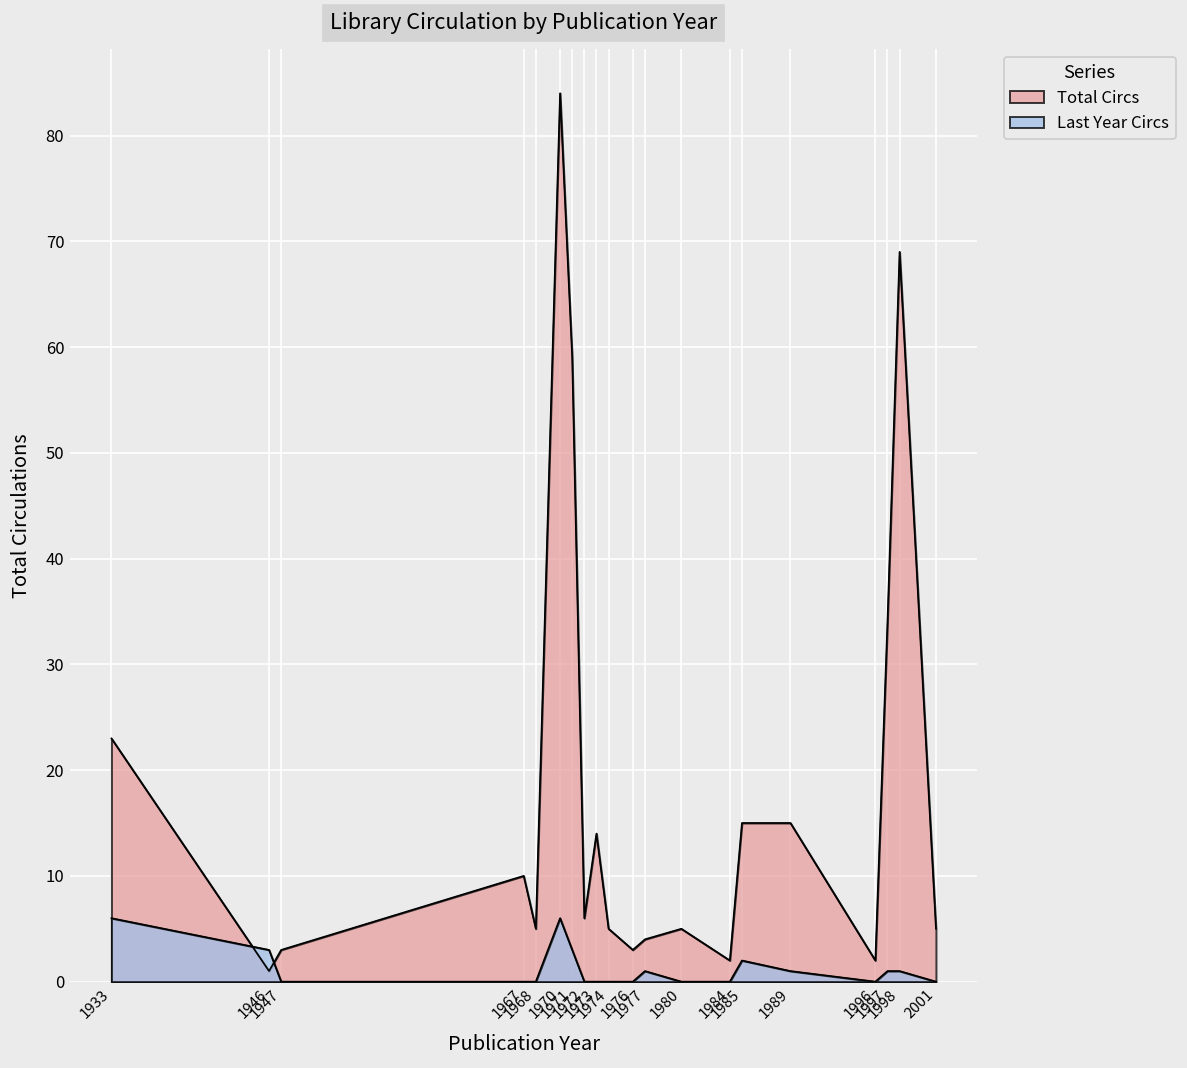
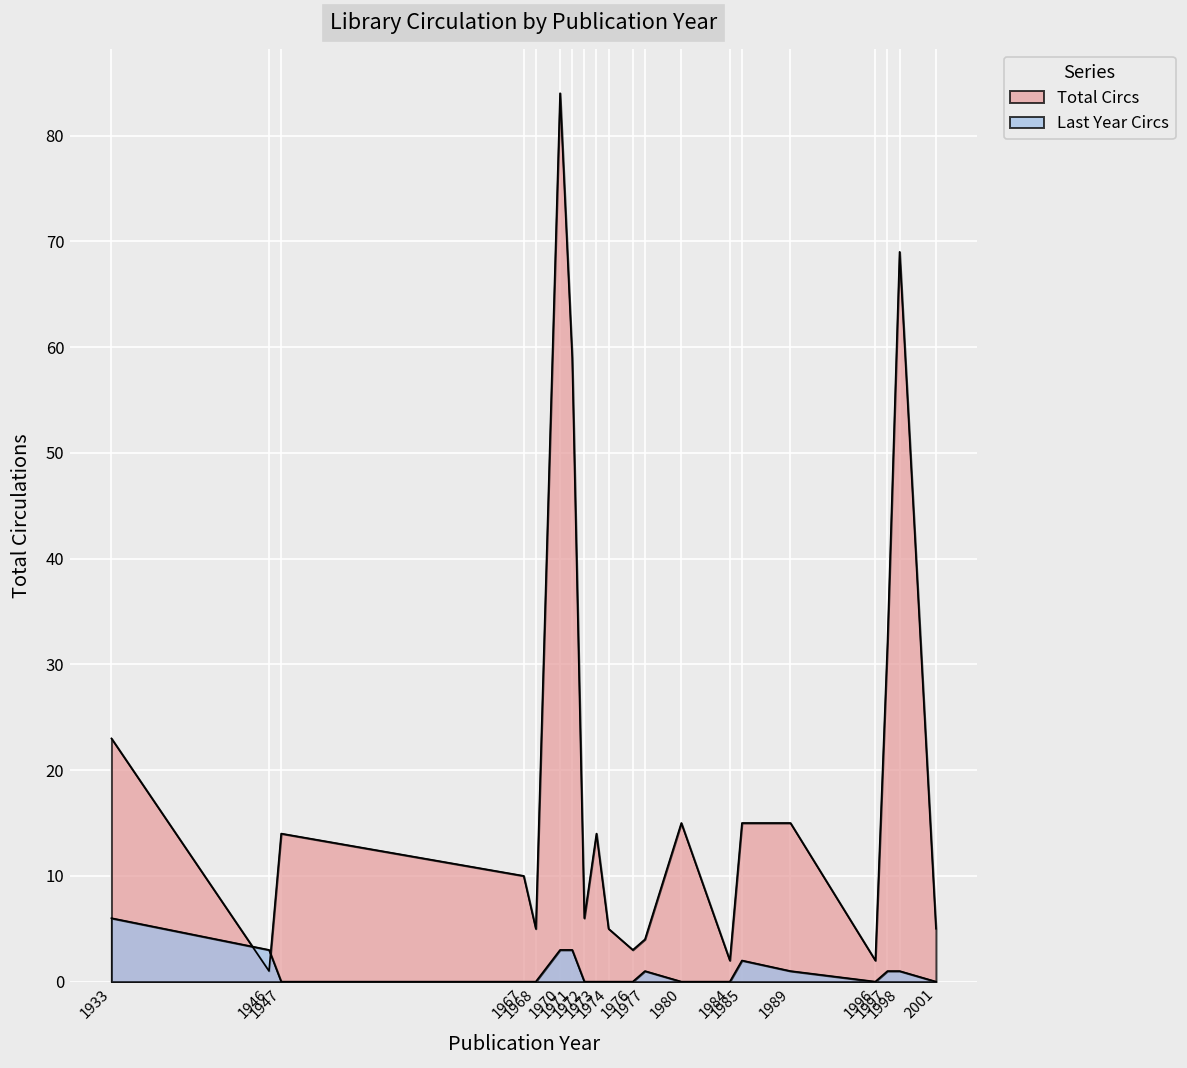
  {
    "Total Circs": {
      "1933": 23,
      "1946": 1,
-     "1947": 3,
+     "1947": 14,
      "1967": 10,
      "1968": 5,
      "1970": 84,
      "1971": 59,
      "1972": 6,
      "1973": 14,
      "1974": 5,
      "1976": 3,
      "1977": 4,
-     "1980": 5,
+     "1980": 15,
      "1984": 2,
      "1985": 15,
      "1989": 15,
      "1996": 2,
-     "1997": 34,
+     "1997": 32,
      "1998": 69,
      "2001": 5
    },
    "Last Year Circs": {
      "1933": 6,
      "1946": 3,
      "1947": 0,
      "1967": 0,
      "1968": 0,
-     "1970": 6,
+     "1970": 3,
      "1971": 3,
      "1972": 0,
      "1973": 0,
      "1974": 0,
      "1976": 0,
      "1977": 1,
      "1980": 0,
      "1984": 0,
      "1985": 2,
      "1989": 1,
      "1996": 0,
      "1997": 1,
      "1998": 1,
      "2001": 0
    }
  }
